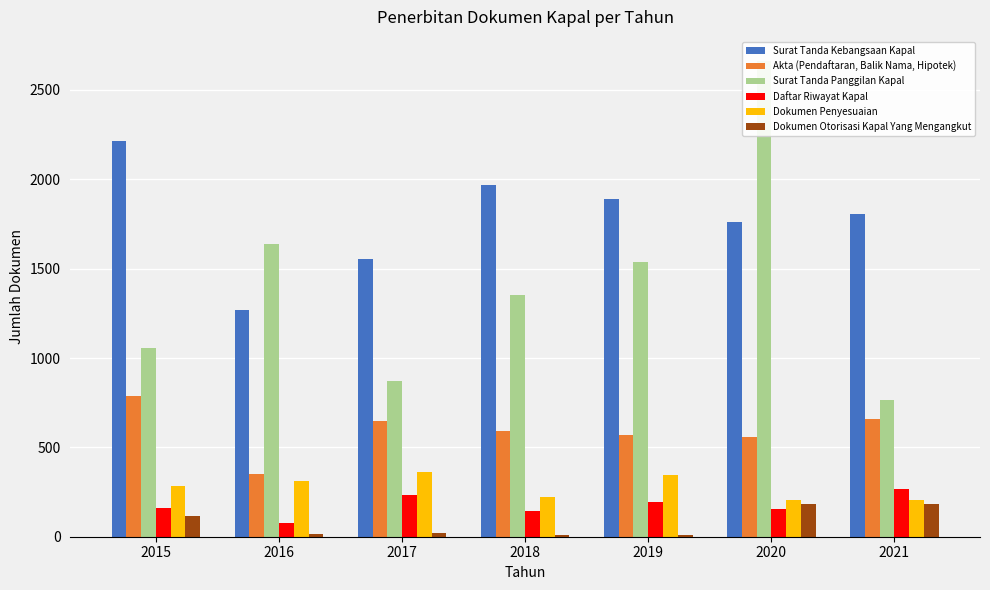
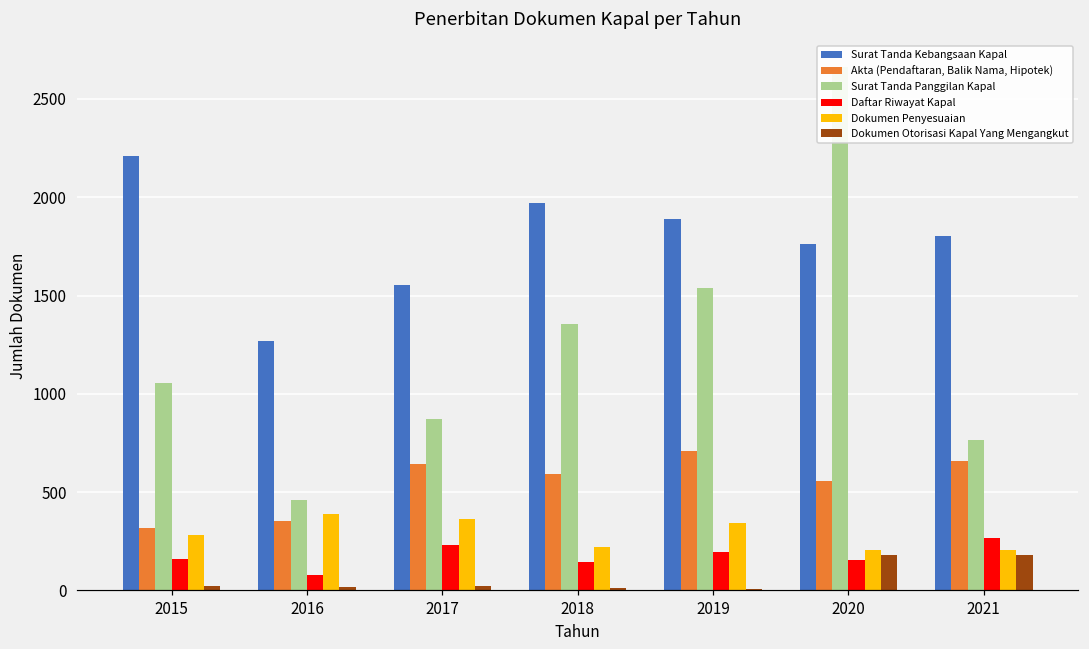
  {
    "Surat Tanda Kebangsaan Kapal": {
      "2015": 2210,
      "2016": 1270,
      "2017": 1560,
      "2018": 1970,
      "2019": 1890,
      "2020": 1760,
      "2021": 1810
    },
    "Akta (Pendaftaran, Balik Nama, Hipotek)": {
-     "2015": 790,
+     "2015": 320,
      "2016": 350,
      "2017": 650,
      "2018": 590,
-     "2019": 570,
+     "2019": 710,
      "2020": 560,
      "2021": 660
    },
    "Surat Tanda Panggilan Kapal": {
      "2015": 1060,
-     "2016": 1640,
+     "2016": 460,
      "2017": 870,
      "2018": 1350,
      "2019": 1540,
      "2021": 770
    },
    "Daftar Riwayat Kapal": {
      "2015": 160,
      "2016": 80,
      "2017": 230,
      "2018": 150,
      "2019": 190,
      "2020": 160,
      "2021": 270
    },
    "Dokumen Penyesuaian": {
      "2015": 280,
-     "2016": 310,
+     "2016": 390,
      "2017": 370,
      "2018": 220,
      "2019": 340,
      "2020": 210,
      "2021": 210
    },
    "Dokumen Otorisasi Kapal Yang Mengangkut": {
-     "2015": 110,
+     "2015": 20,
      "2016": 20,
      "2017": 20,
      "2020": 180,
      "2021": 180
    }
  }
